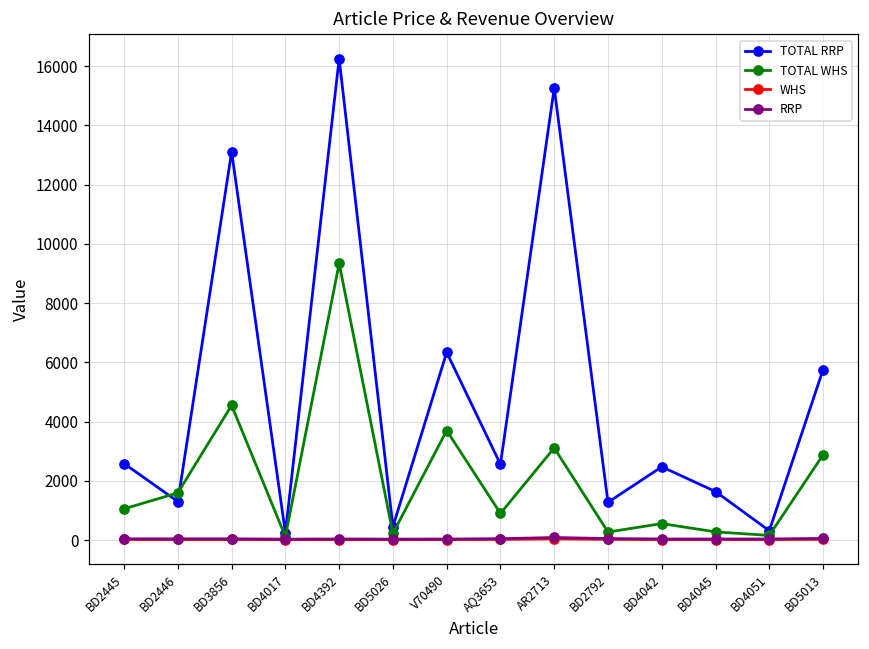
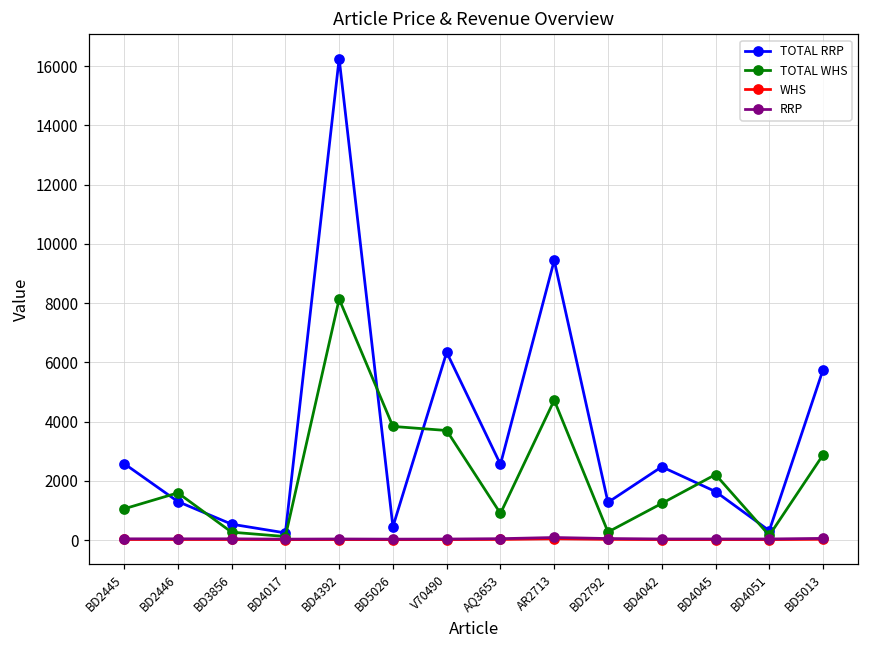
  {
    "TOTAL RRP": {
      "BD2445": 2600,
      "BD2446": 1300,
-     "BD3856": 13100,
+     "BD3856": 500,
      "BD4017": 200,
      "BD4392": 16300,
      "BD5026": 500,
      "V70490": 6300,
      "AQ3653": 2600,
-     "AR2713": 15300,
+     "AR2713": 9400,
      "BD2792": 1300,
      "BD4042": 2500,
      "BD4045": 1600,
      "BD4051": 300,
      "BD5013": 5800
    },
    "TOTAL WHS": {
      "BD2445": 1100,
      "BD2446": 1600,
-     "BD3856": 4600,
-     "BD4392": 9300,
-     "BD5026": 200,
+     "BD3856": 300,
+     "BD4392": 8100,
+     "BD5026": 3800,
      "V70490": 3700,
      "AQ3653": 900,
-     "AR2713": 3100,
+     "AR2713": 4700,
      "BD2792": 300,
-     "BD4042": 600,
-     "BD4045": 300,
+     "BD4042": 1200,
+     "BD4045": 2200,
      "BD4051": 200,
      "BD5013": 2900
    }
  }
